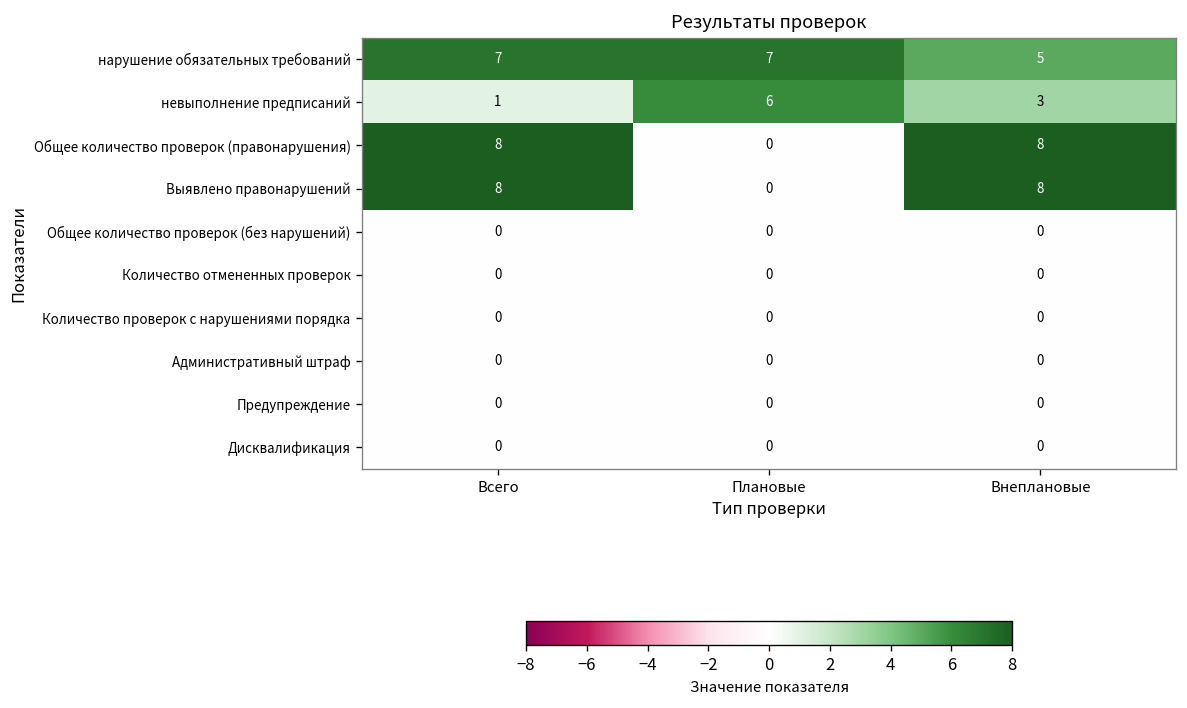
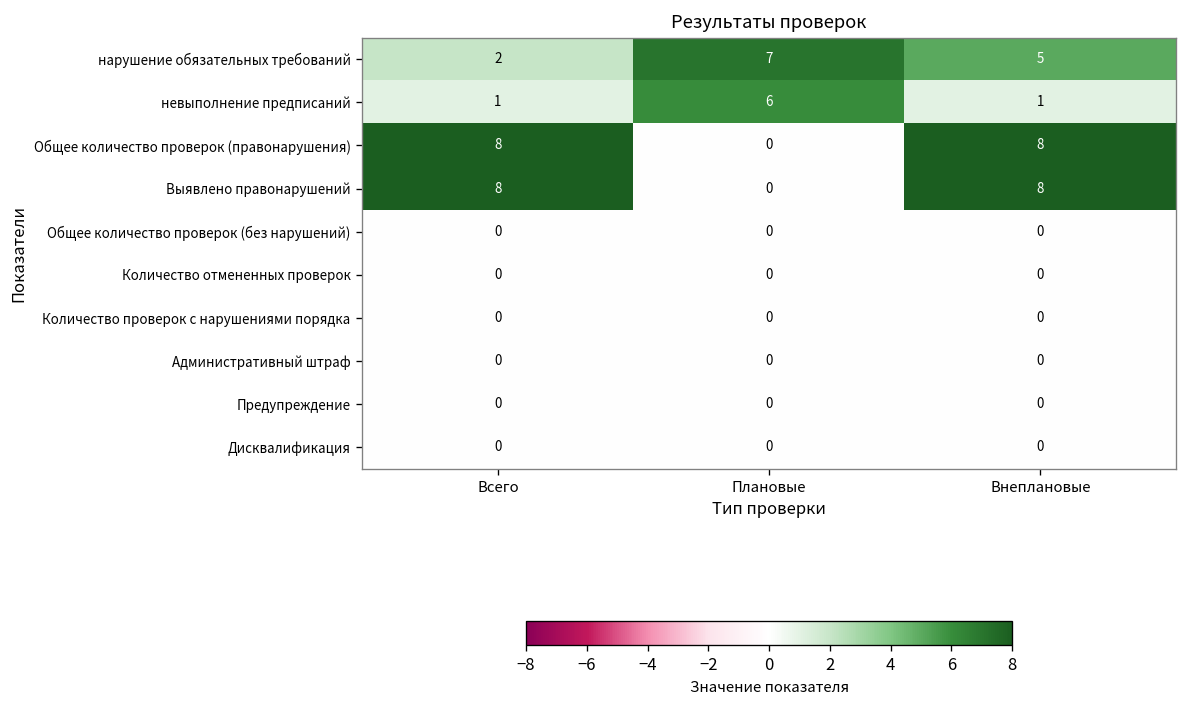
  {
    "нарушение обязательных требований": {
-     "Всего": 7,
+     "Всего": 2,
      "Плановые": 7,
      "Внеплановые": 5
    },
    "невыполнение предписаний": {
      "Всего": 1,
      "Плановые": 6,
-     "Внеплановые": 3
+     "Внеплановые": 1
    },
    "Общее количество проверок (правонарушения)": {
      "Всего": 8,
      "Плановые": 0,
      "Внеплановые": 8
    },
    "Выявлено правонарушений": {
      "Всего": 8,
      "Плановые": 0,
      "Внеплановые": 8
    },
    "Общее количество проверок (без нарушений)": {
      "Всего": 0,
      "Плановые": 0,
      "Внеплановые": 0
    },
    "Количество отмененных проверок": {
      "Всего": 0,
      "Плановые": 0,
      "Внеплановые": 0
    },
    "Количество проверок с нарушениями порядка": {
      "Всего": 0,
      "Плановые": 0,
      "Внеплановые": 0
    },
    "Административный штраф": {
      "Всего": 0,
      "Плановые": 0,
      "Внеплановые": 0
    },
    "Предупреждение": {
      "Всего": 0,
      "Плановые": 0,
      "Внеплановые": 0
    },
    "Дисквалификация": {
      "Всего": 0,
      "Плановые": 0,
      "Внеплановые": 0
    }
  }
